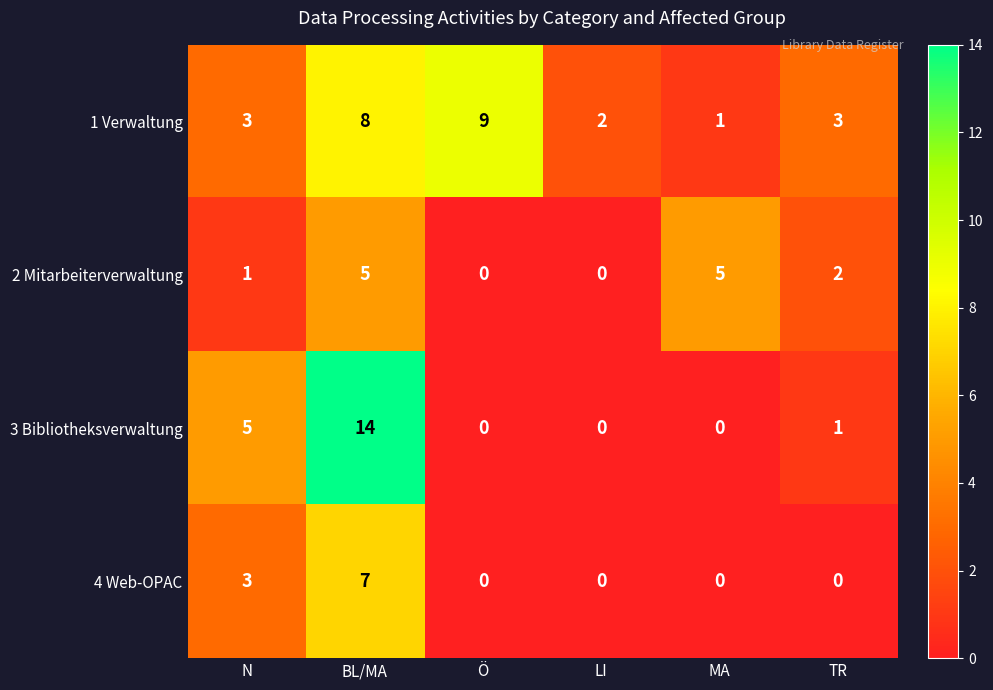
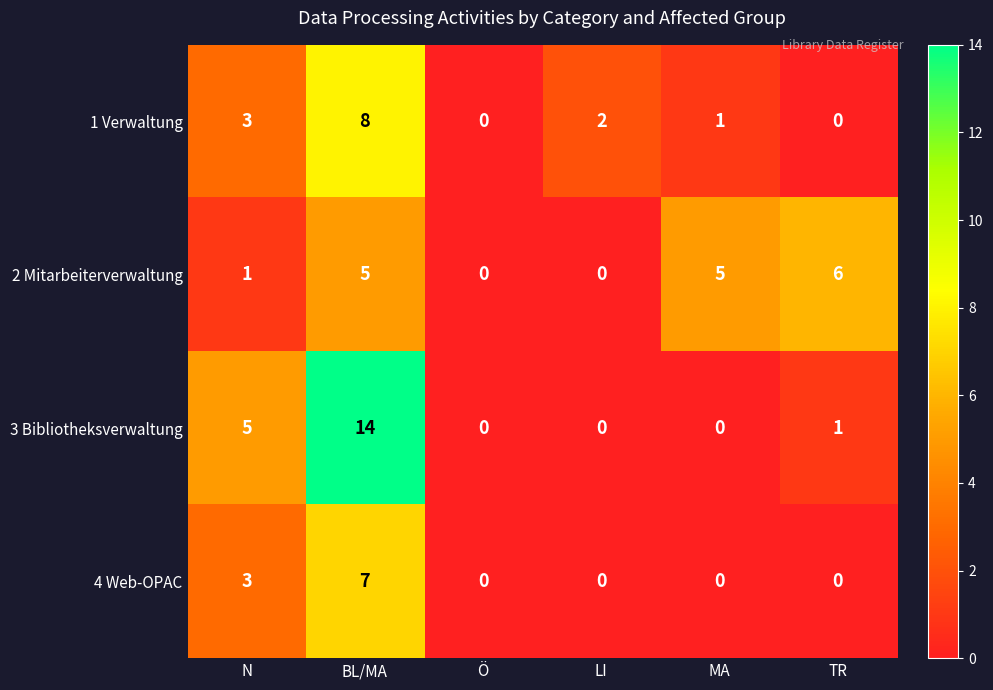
  {
    "1 Verwaltung": {
      "N": 3,
      "BL/MA": 8,
-     "Ö": 9,
+     "Ö": 0,
      "LI": 2,
      "MA": 1,
-     "TR": 3
+     "TR": 0
    },
    "2 Mitarbeiterverwaltung": {
      "N": 1,
      "BL/MA": 5,
      "Ö": 0,
      "LI": 0,
      "MA": 5,
-     "TR": 2
+     "TR": 6
    },
    "3 Bibliotheksverwaltung": {
      "N": 5,
      "BL/MA": 14,
      "Ö": 0,
      "LI": 0,
      "MA": 0,
      "TR": 1
    },
    "4 Web-OPAC": {
      "N": 3,
      "BL/MA": 7,
      "Ö": 0,
      "LI": 0,
      "MA": 0,
      "TR": 0
    }
  }
